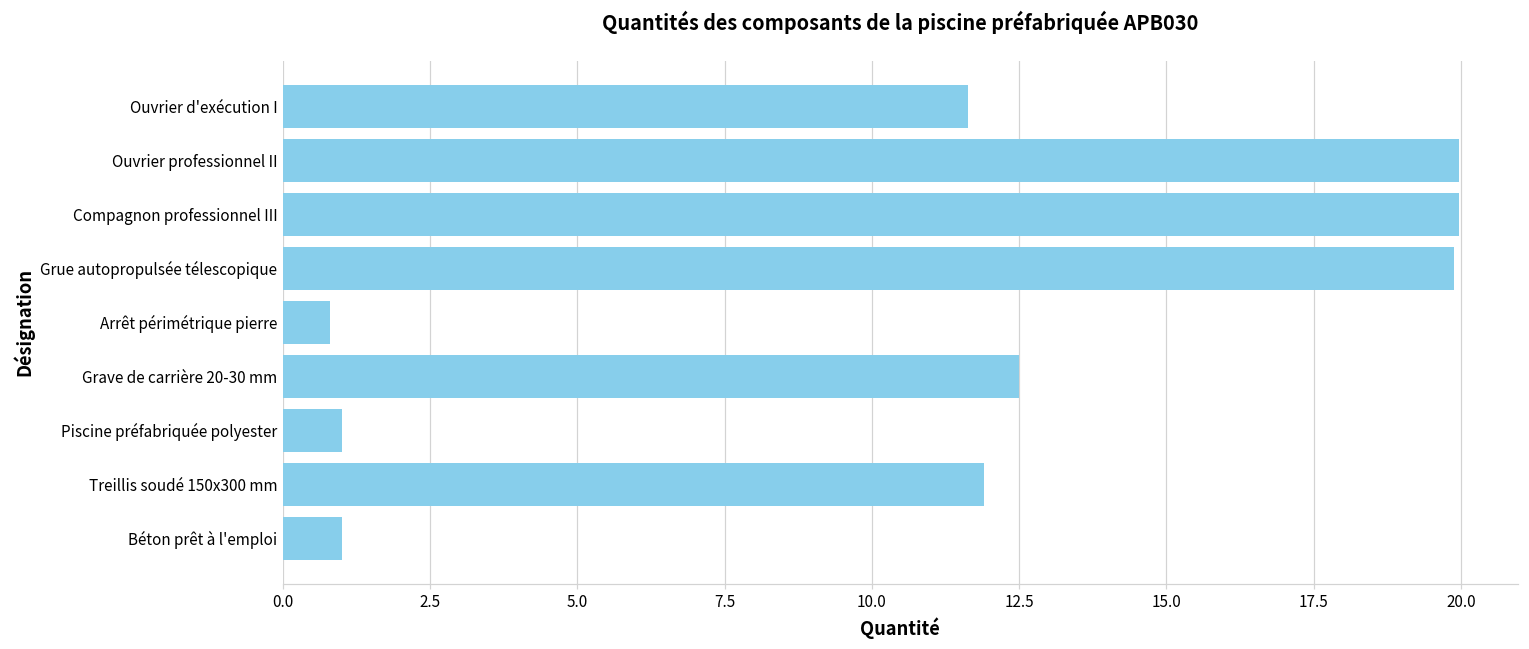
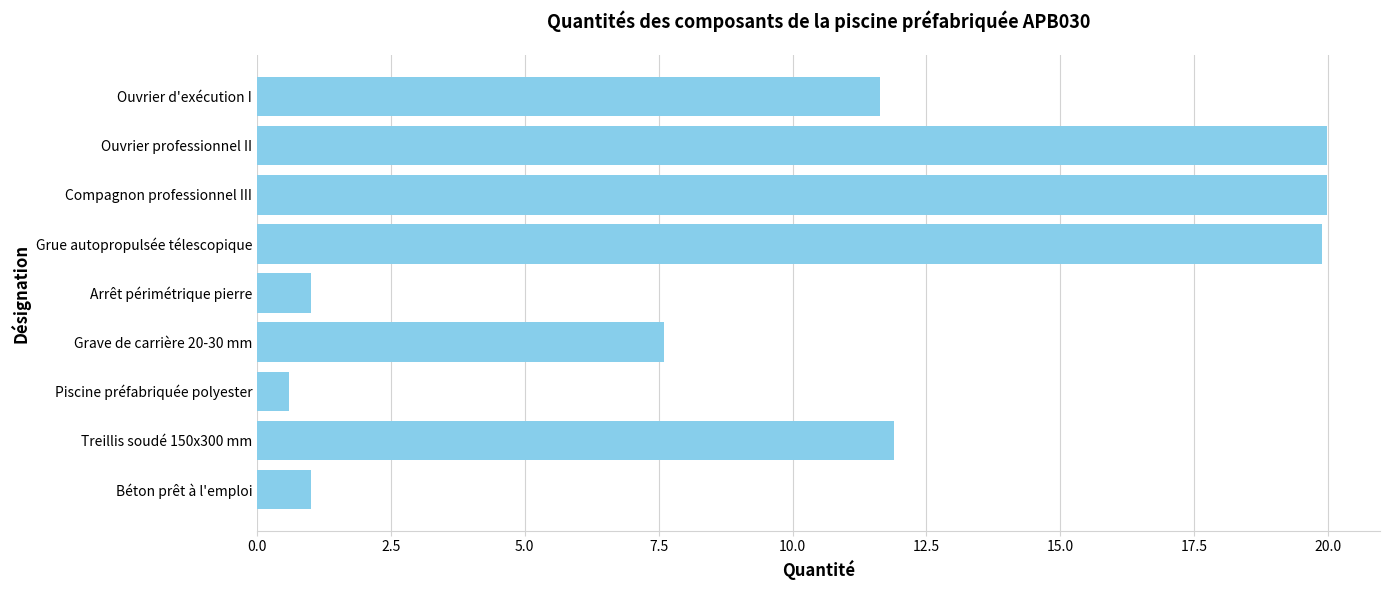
  {
    "Ouvrier d'exécution I": 11.6,
    "Ouvrier professionnel II": 20.0,
    "Compagnon professionnel III": 20.0,
    "Grue autopropulsée télescopique": 19.9,
-   "Arrêt périmétrique pierre": 0.8,
-   "Grave de carrière 20-30 mm": 12.5,
-   "Piscine préfabriquée polyester": 1.0,
+   "Arrêt périmétrique pierre": 1.0,
+   "Grave de carrière 20-30 mm": 7.6,
+   "Piscine préfabriquée polyester": 0.6,
    "Treillis soudé 150x300 mm": 11.9,
    "Béton prêt à l'emploi": 1.0
  }
